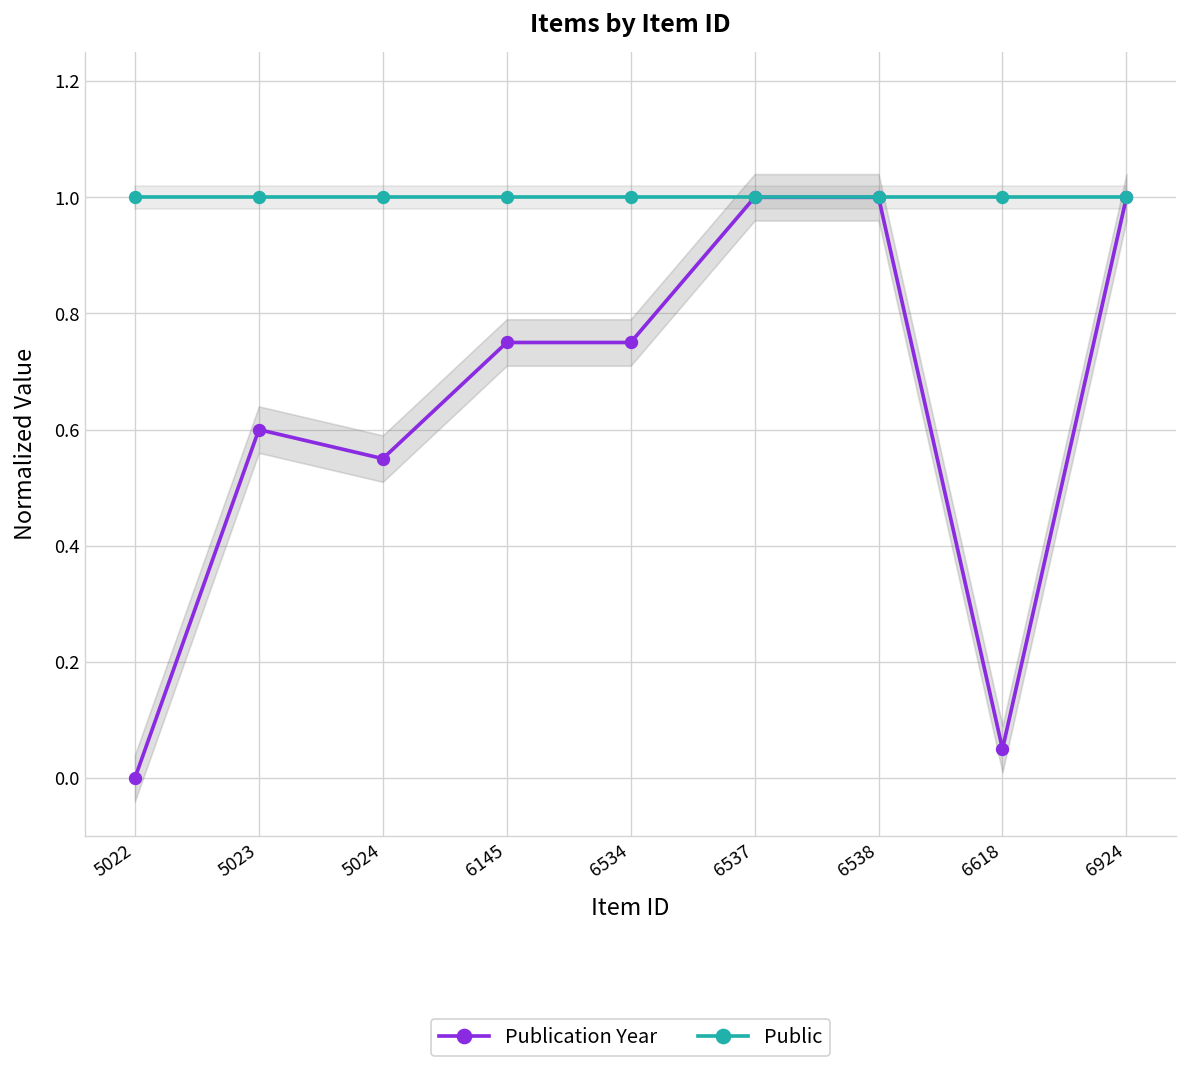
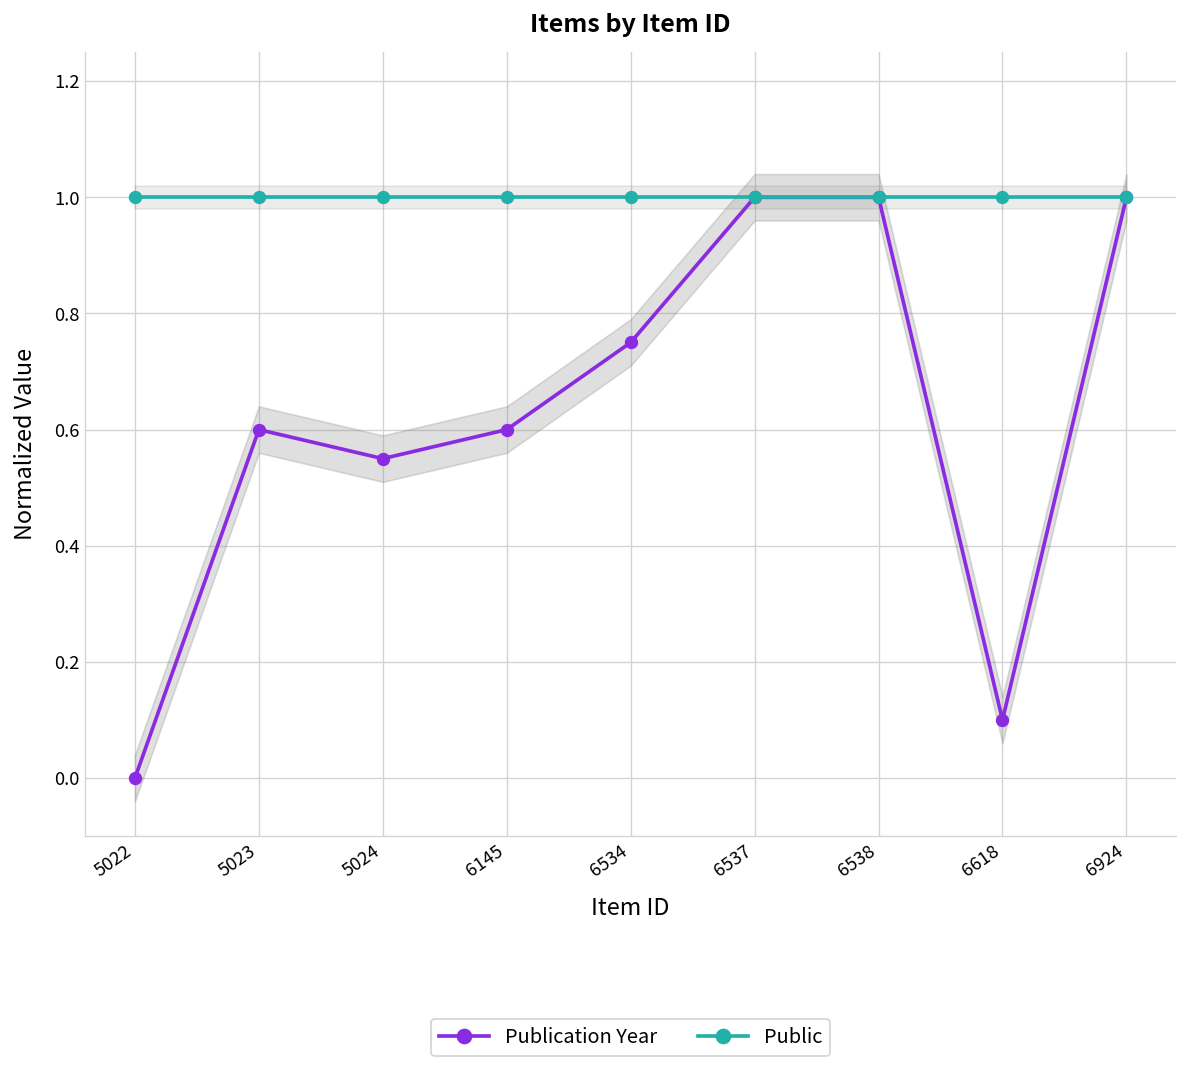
  {
    "Publication Year": {
      "5022": 0.00,
      "5023": 0.60,
      "5024": 0.55,
-     "6145": 0.75,
+     "6145": 0.60,
      "6534": 0.75,
-     "6618": 0.05
+     "6618": 0.10
    },
    "Public": {
      "5022": 1.00,
      "5023": 1.00,
      "5024": 1.00,
      "6145": 1.00,
      "6534": 1.00,
      "6618": 1.00
    }
  }
